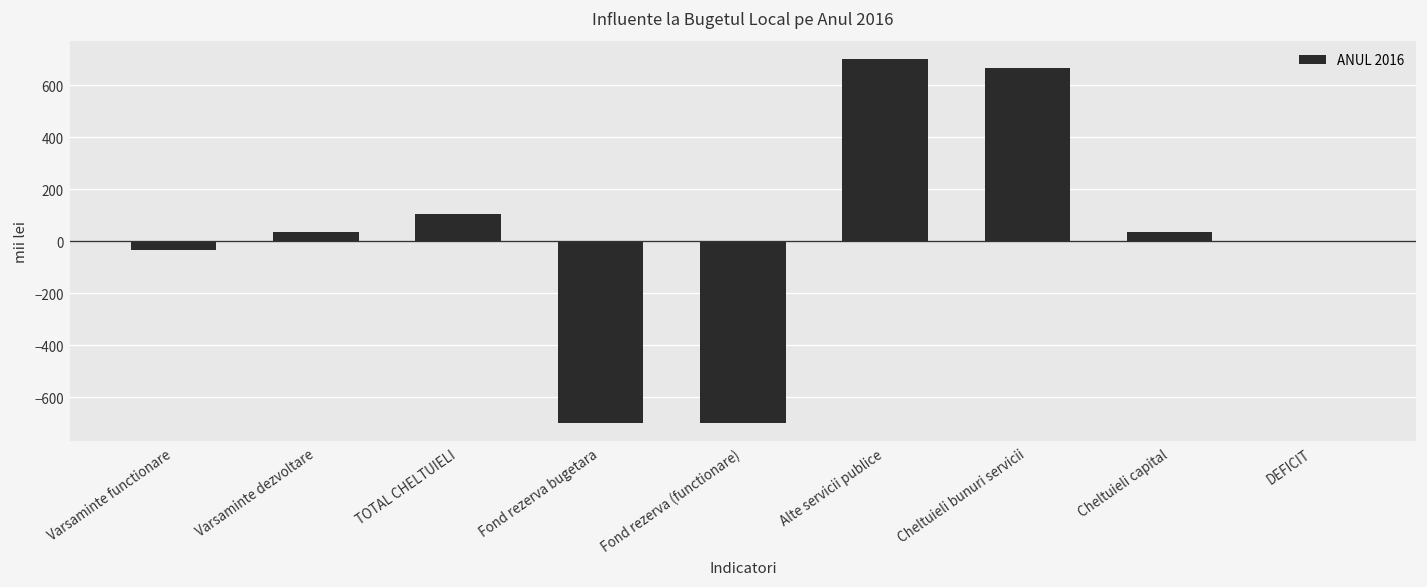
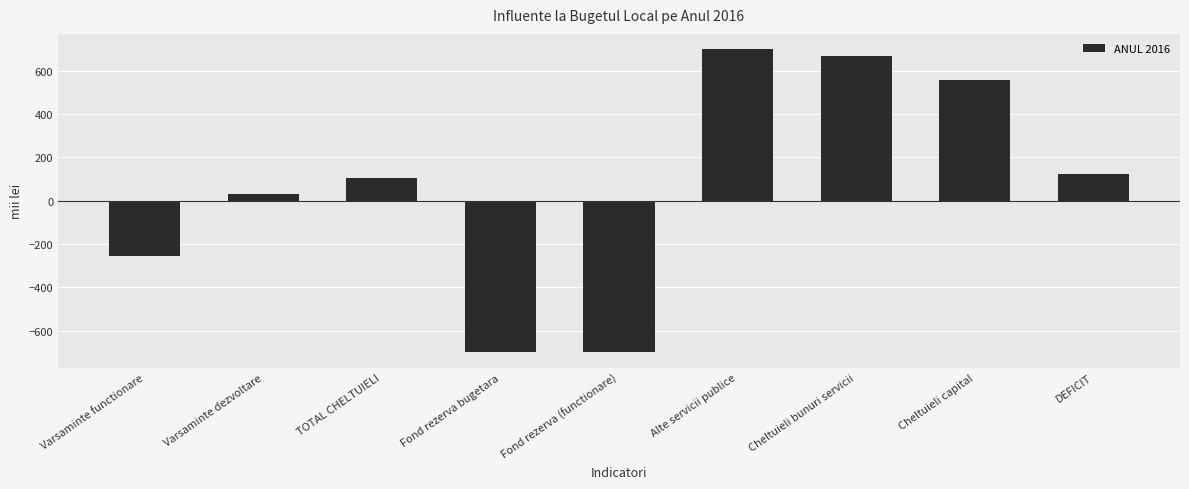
  {
-   "Varsaminte functionare": -30,
+   "Varsaminte functionare": -260,
    "Varsaminte dezvoltare": 30,
    "TOTAL CHELTUIELI": 110,
    "Fond rezerva bugetara": -700,
    "Fond rezerva (functionare)": -700,
    "Alte servicii publice": 700,
    "Cheltuieli bunuri servicii": 670,
-   "Cheltuieli capital": 30,
-   "DEFICIT": 0
+   "Cheltuieli capital": 560,
+   "DEFICIT": 120
  }
